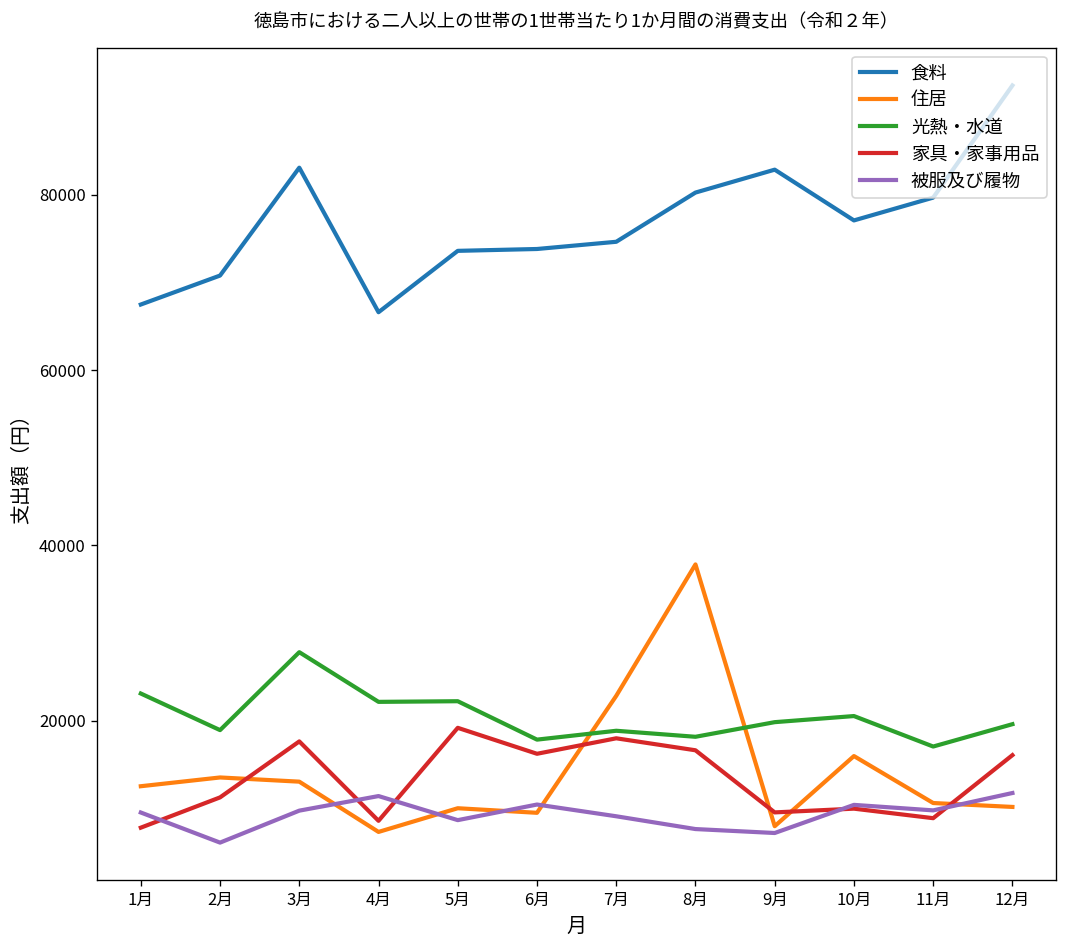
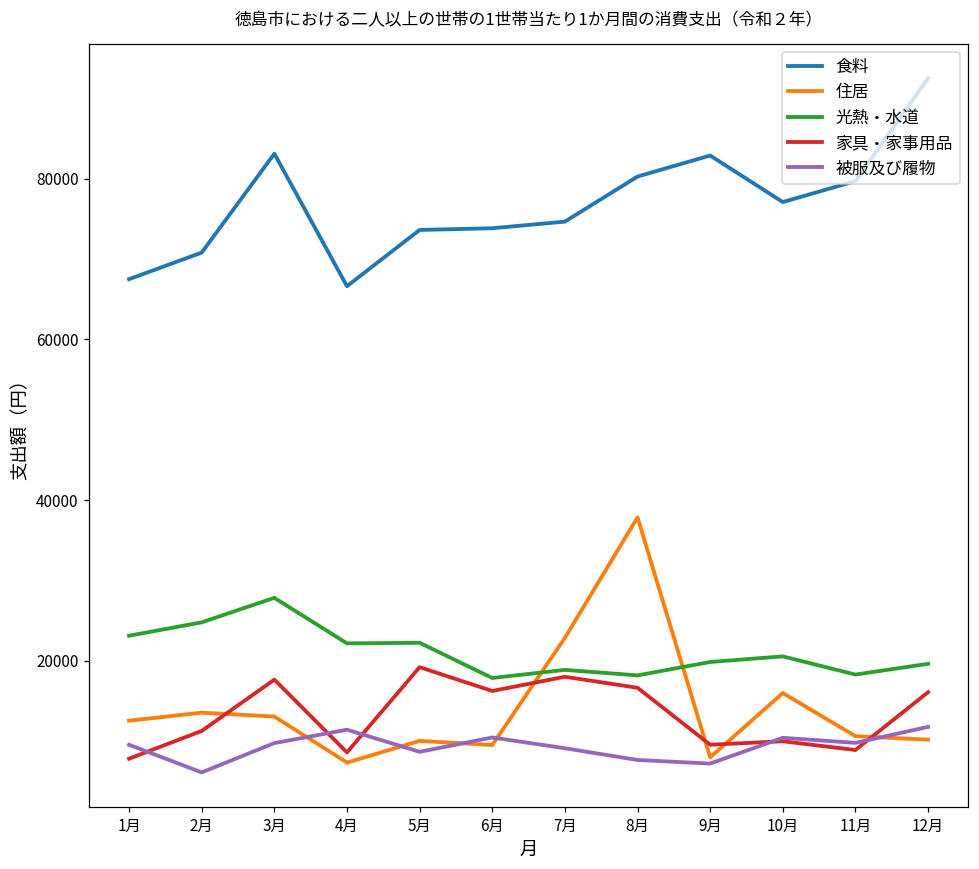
  {
    "食料": {
      "1月": 67000,
      "2月": 71000,
      "3月": 83000,
      "4月": 67000,
      "5月": 74000,
      "6月": 74000,
      "7月": 75000,
      "8月": 80000,
      "9月": 83000,
      "10月": 77000
    },
    "住居": {
      "1月": 13000,
      "2月": 14000,
      "3月": 13000,
      "4月": 7000,
      "5月": 10000,
      "6月": 10000,
      "7月": 23000,
      "8月": 38000,
      "9月": 8000,
      "10月": 16000,
      "11月": 11000,
      "12月": 10000
    },
    "光熱・水道": {
      "1月": 23000,
-     "2月": 19000,
+     "2月": 25000,
      "3月": 28000,
      "4月": 22000,
      "5月": 22000,
      "6月": 18000,
      "7月": 19000,
      "8月": 18000,
      "9月": 20000,
      "10月": 21000,
-     "11月": 17000,
+     "11月": 18000,
      "12月": 20000
    },
    "家具・家事用品": {
      "1月": 8000,
      "2月": 11000,
      "3月": 18000,
      "4月": 9000,
      "5月": 19000,
      "6月": 16000,
      "7月": 18000,
      "8月": 17000,
      "9月": 10000,
      "10月": 10000,
      "11月": 9000,
      "12月": 16000
    },
    "被服及び履物": {
      "1月": 10000,
      "2月": 6000,
      "3月": 10000,
      "4月": 11000,
      "5月": 9000,
      "6月": 10000,
      "7月": 9000,
      "8月": 8000,
      "9月": 7000,
      "10月": 10000,
      "11月": 10000,
      "12月": 12000
    }
  }
